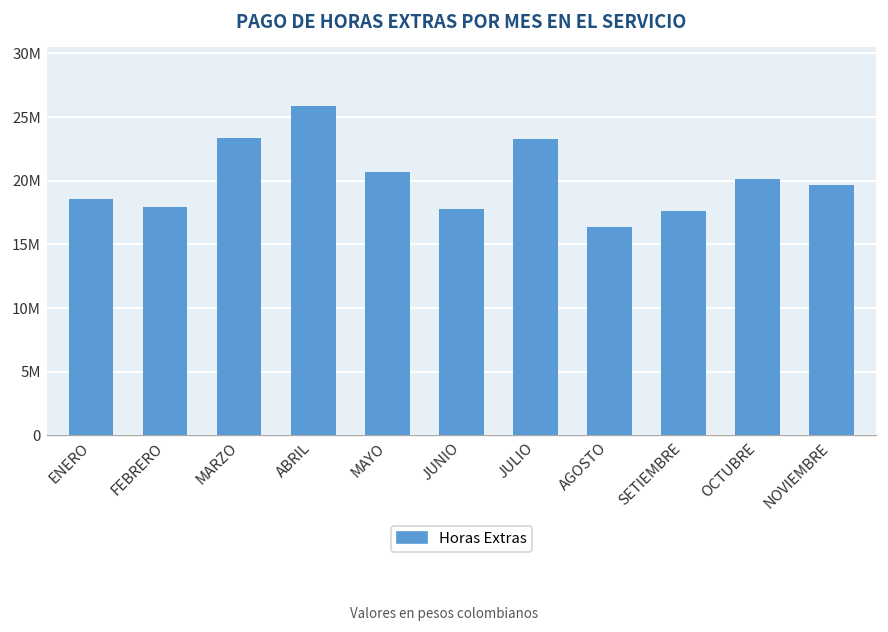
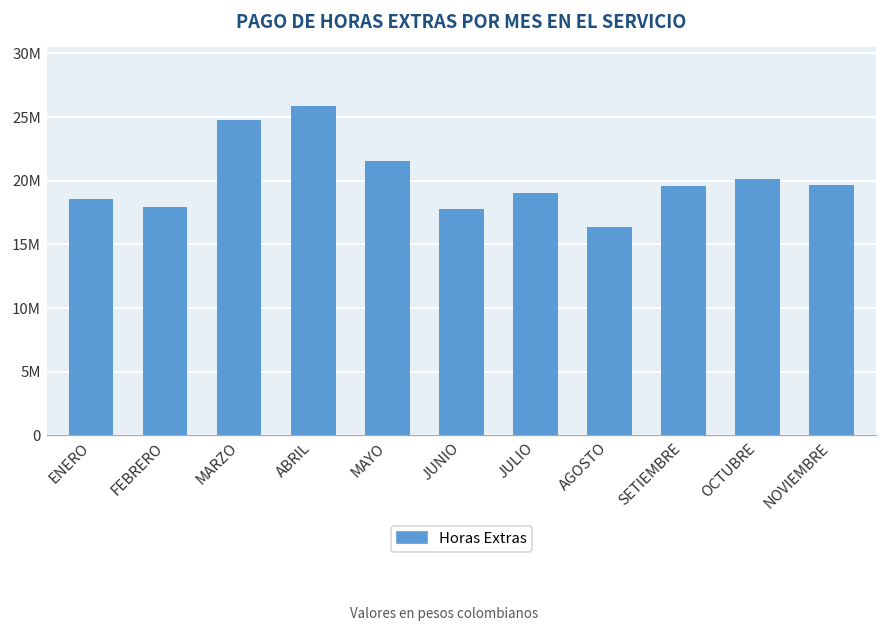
  {
    "ENERO": 18600000,
    "FEBRERO": 17900000,
-   "MARZO": 23300000,
+   "MARZO": 24800000,
    "ABRIL": 25800000,
-   "MAYO": 20600000,
+   "MAYO": 21600000,
    "JUNIO": 17800000,
-   "JULIO": 23300000,
+   "JULIO": 19000000,
    "AGOSTO": 16400000,
-   "SETIEMBRE": 17600000,
+   "SETIEMBRE": 19500000,
    "OCTUBRE": 20100000,
    "NOVIEMBRE": 19700000
  }
